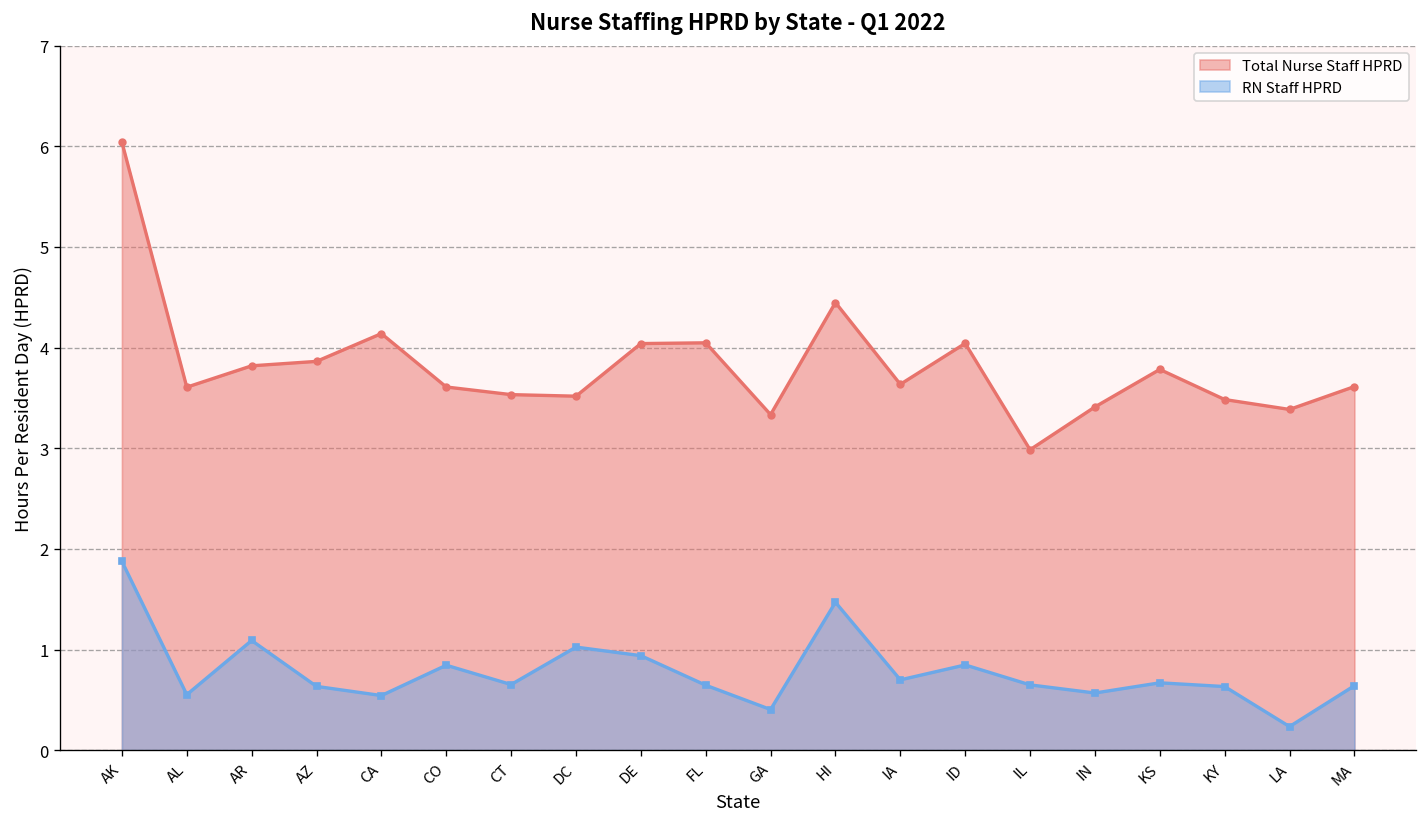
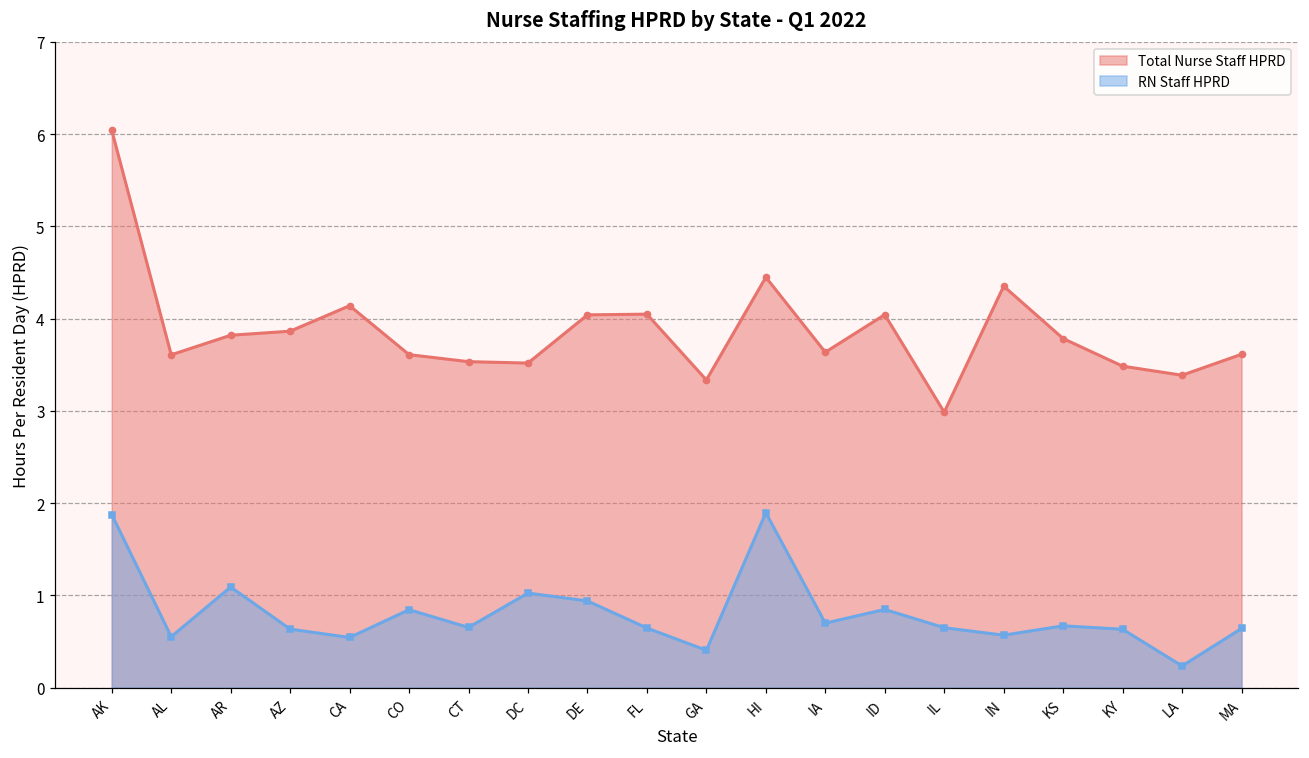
  {
    "Total Nurse Staff HPRD": {
      "AK": 6.0,
      "AL": 3.6,
      "AR": 3.8,
      "AZ": 3.9,
      "CA": 4.1,
      "CO": 3.6,
      "CT": 3.5,
      "DC": 3.5,
      "DE": 4.0,
      "FL": 4.0,
      "GA": 3.3,
      "HI": 4.4,
      "IA": 3.6,
      "ID": 4.0,
      "IL": 3.0,
-     "IN": 3.4,
+     "IN": 4.4,
      "KS": 3.8,
      "KY": 3.5,
      "LA": 3.4,
      "MA": 3.6
    },
    "RN Staff HPRD": {
      "AK": 1.9,
      "AL": 0.6,
      "AR": 1.1,
      "AZ": 0.6,
      "CA": 0.5,
      "CO": 0.8,
      "CT": 0.7,
      "DC": 1.0,
      "DE": 0.9,
      "FL": 0.6,
      "GA": 0.4,
-     "HI": 1.5,
+     "HI": 1.9,
      "IA": 0.7,
      "ID": 0.8,
      "IL": 0.6,
      "IN": 0.6,
      "KS": 0.7,
      "KY": 0.6,
      "LA": 0.2,
      "MA": 0.6
    }
  }
